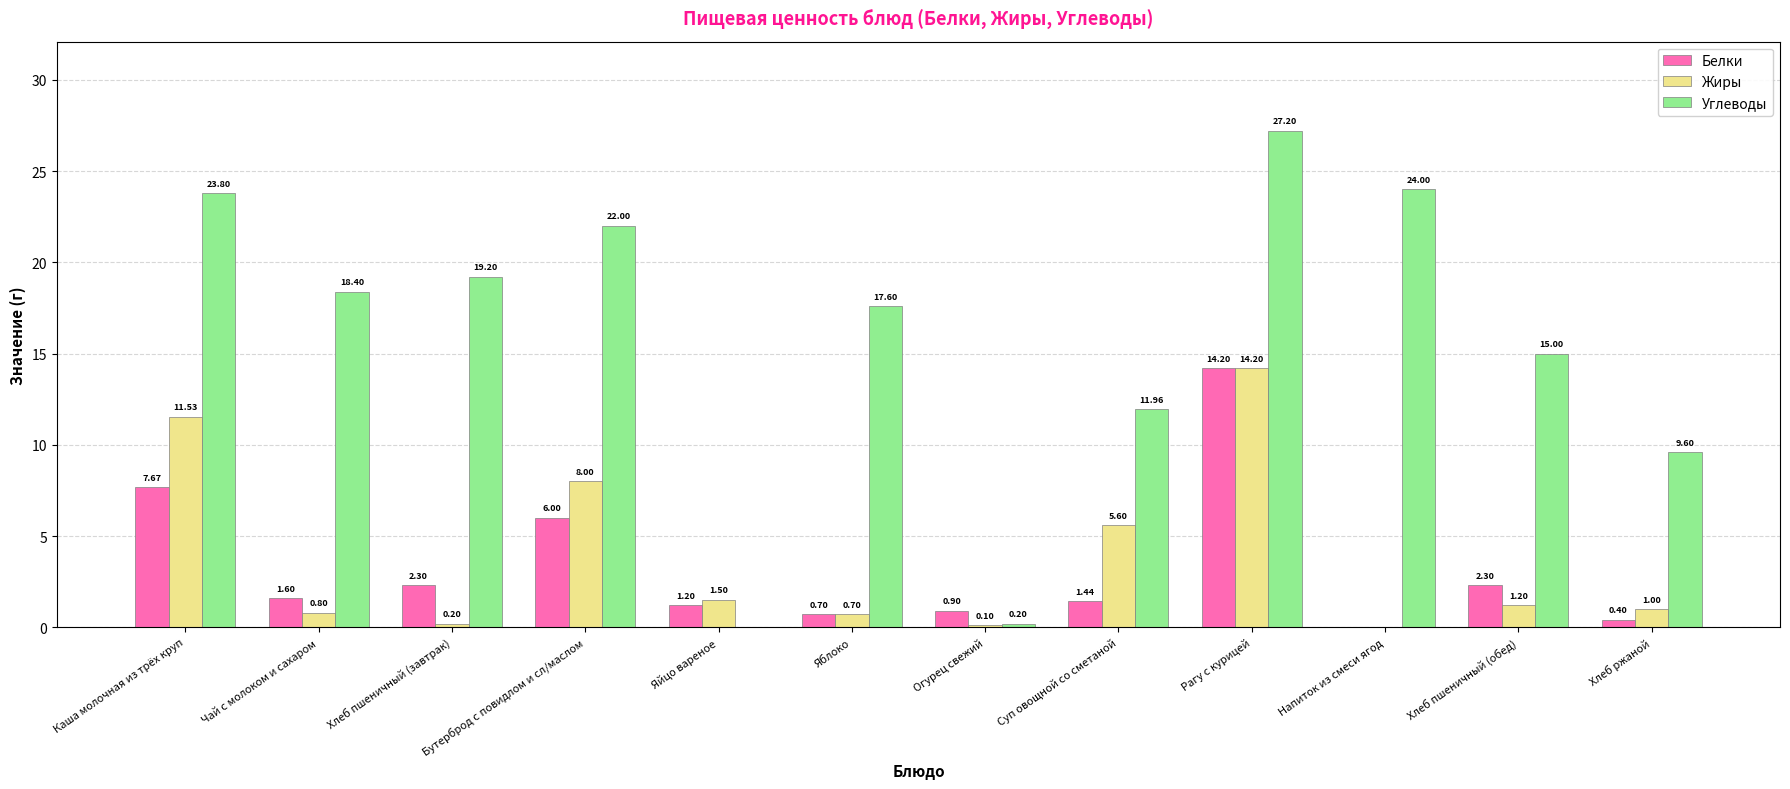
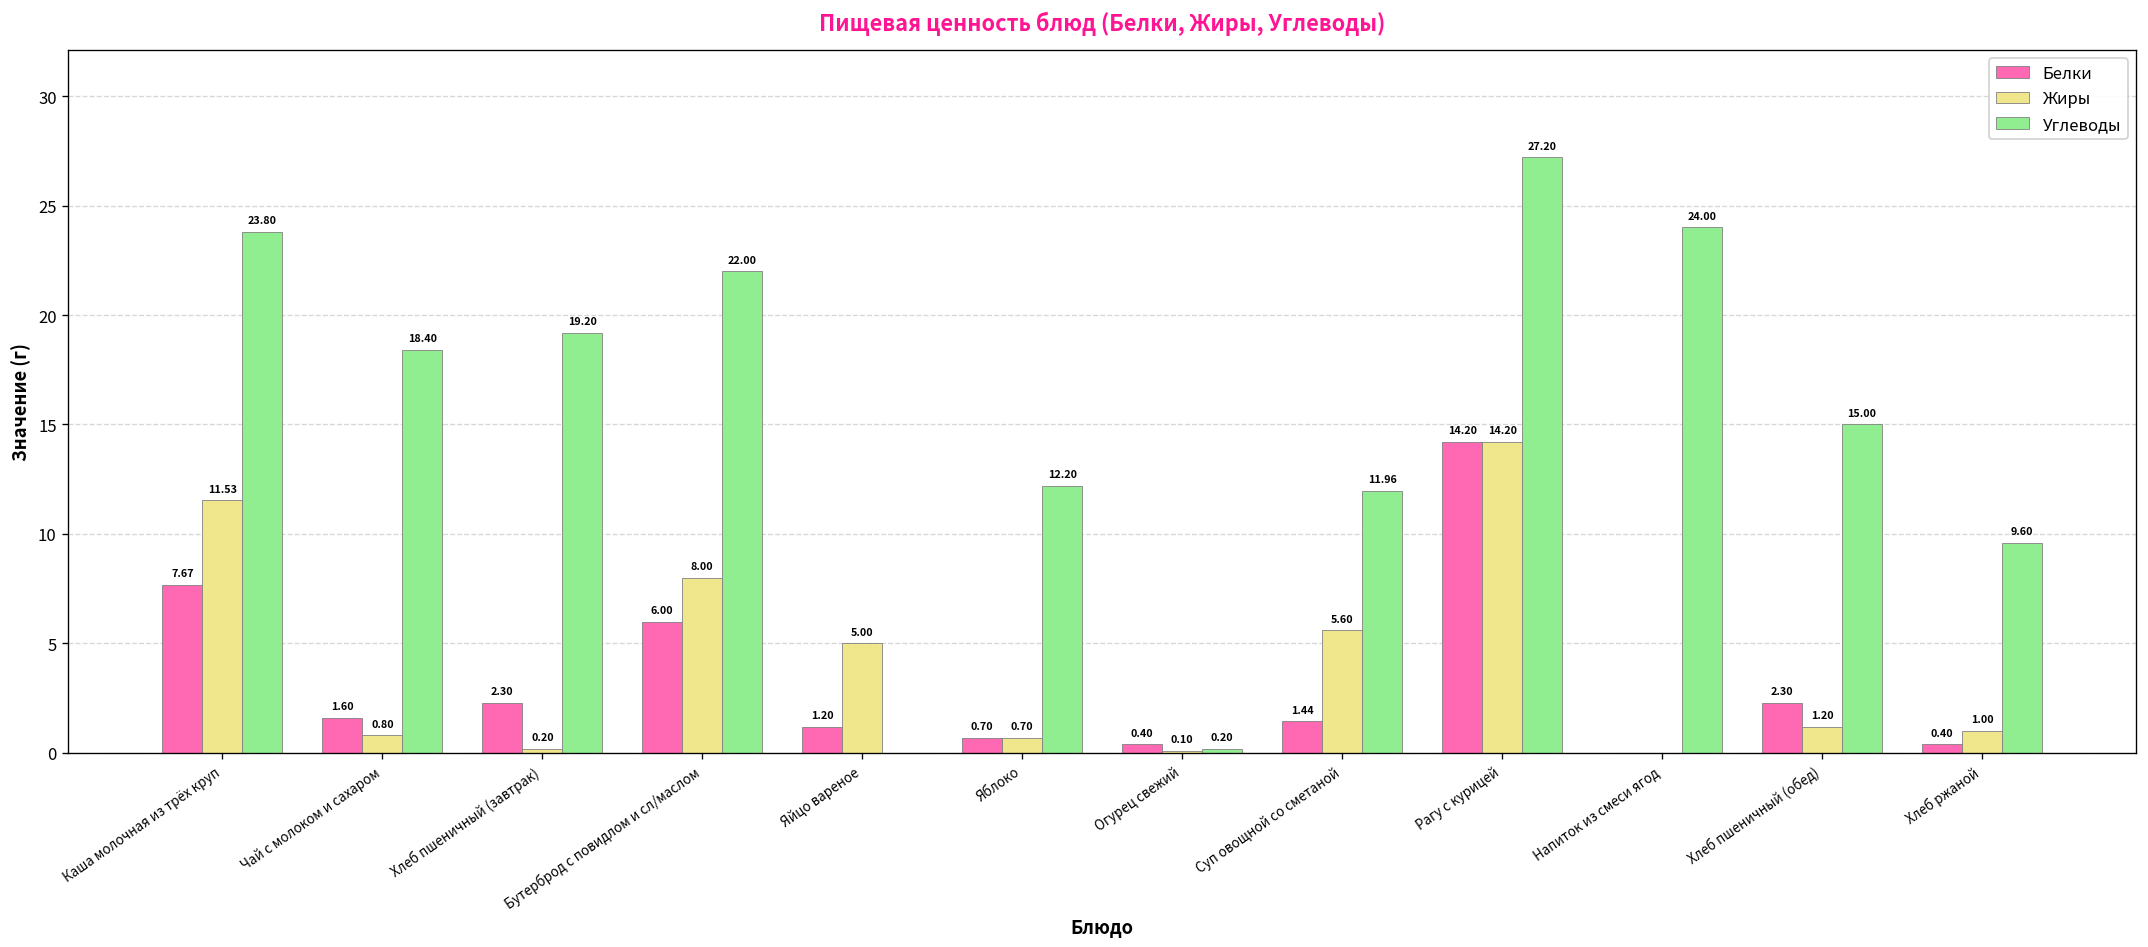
  {
    "Белки": {
      "Каша молочная из трёх круп": 7.67,
      "Чай с молоком и сахаром": 1.60,
      "Хлеб пшеничный (завтрак)": 2.30,
      "Бутерброд с повидлом и сл/маслом": 6.00,
      "Яйцо вареное": 1.20,
      "Яблоко": 0.70,
-     "Огурец свежий": 0.90,
+     "Огурец свежий": 0.40,
      "Суп овощной со сметаной": 1.44,
      "Рагу с курицей": 14.20,
      "Хлеб пшеничный (обед)": 2.30,
      "Хлеб ржаной": 0.40
    },
    "Жиры": {
      "Каша молочная из трёх круп": 11.53,
      "Чай с молоком и сахаром": 0.80,
      "Хлеб пшеничный (завтрак)": 0.20,
      "Бутерброд с повидлом и сл/маслом": 8.00,
-     "Яйцо вареное": 1.50,
+     "Яйцо вареное": 5.00,
      "Яблоко": 0.70,
      "Огурец свежий": 0.10,
      "Суп овощной со сметаной": 5.60,
      "Рагу с курицей": 14.20,
      "Хлеб пшеничный (обед)": 1.20,
      "Хлеб ржаной": 1.00
    },
    "Углеводы": {
      "Каша молочная из трёх круп": 23.80,
      "Чай с молоком и сахаром": 18.40,
      "Хлеб пшеничный (завтрак)": 19.20,
      "Бутерброд с повидлом и сл/маслом": 22.00,
-     "Яблоко": 17.60,
+     "Яблоко": 12.20,
      "Огурец свежий": 0.20,
      "Суп овощной со сметаной": 11.96,
      "Рагу с курицей": 27.20,
      "Напиток из смеси ягод": 24.00,
      "Хлеб пшеничный (обед)": 15.00,
      "Хлеб ржаной": 9.60
    }
  }
